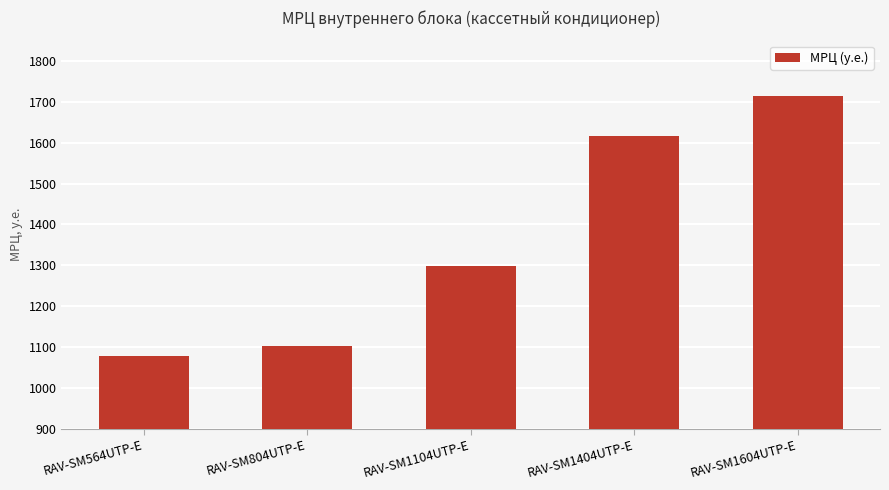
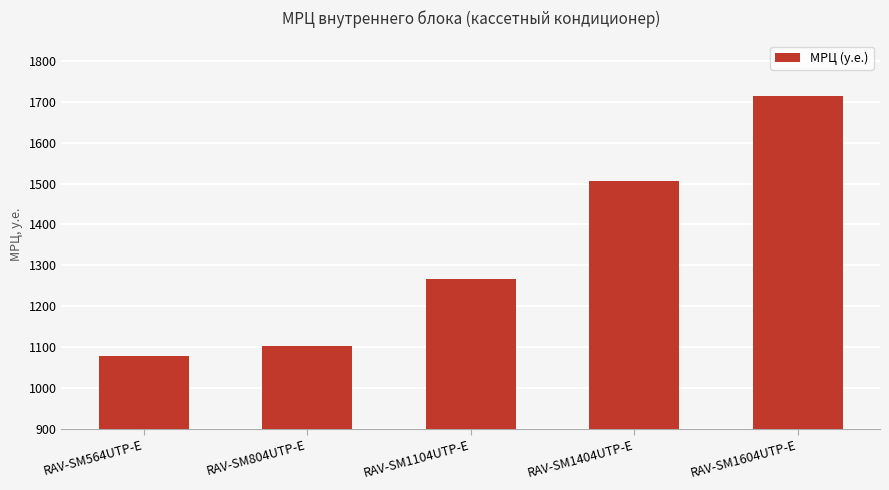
  {
    "RAV-SM564UTP-E": 1080,
    "RAV-SM804UTP-E": 1100,
-   "RAV-SM1104UTP-E": 1300,
-   "RAV-SM1404UTP-E": 1620,
+   "RAV-SM1104UTP-E": 1270,
+   "RAV-SM1404UTP-E": 1510,
    "RAV-SM1604UTP-E": 1710
  }
